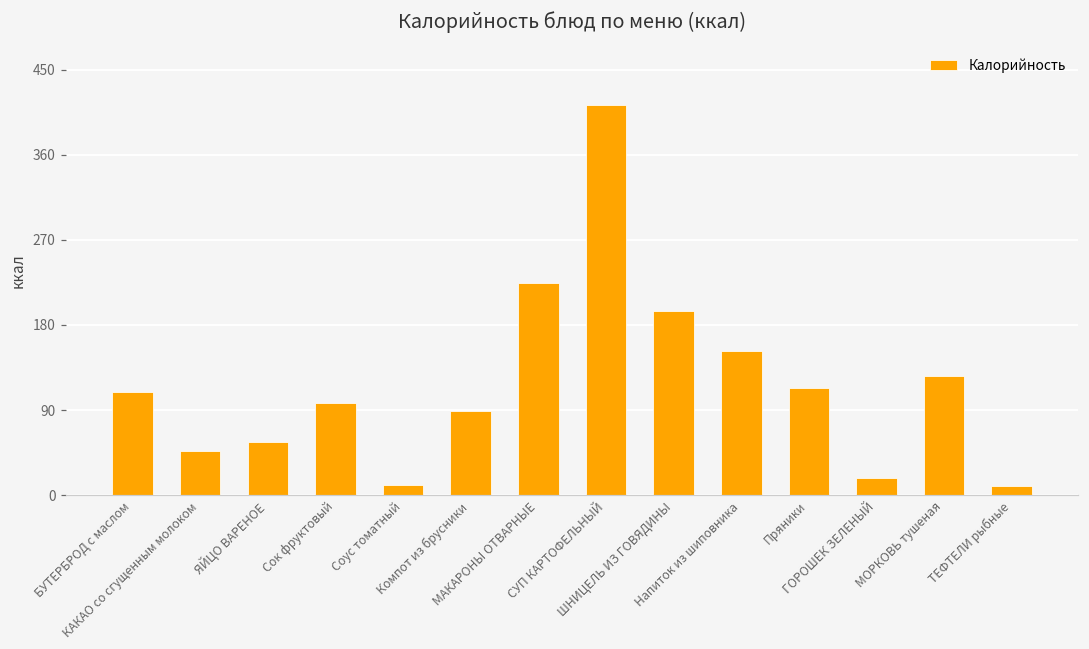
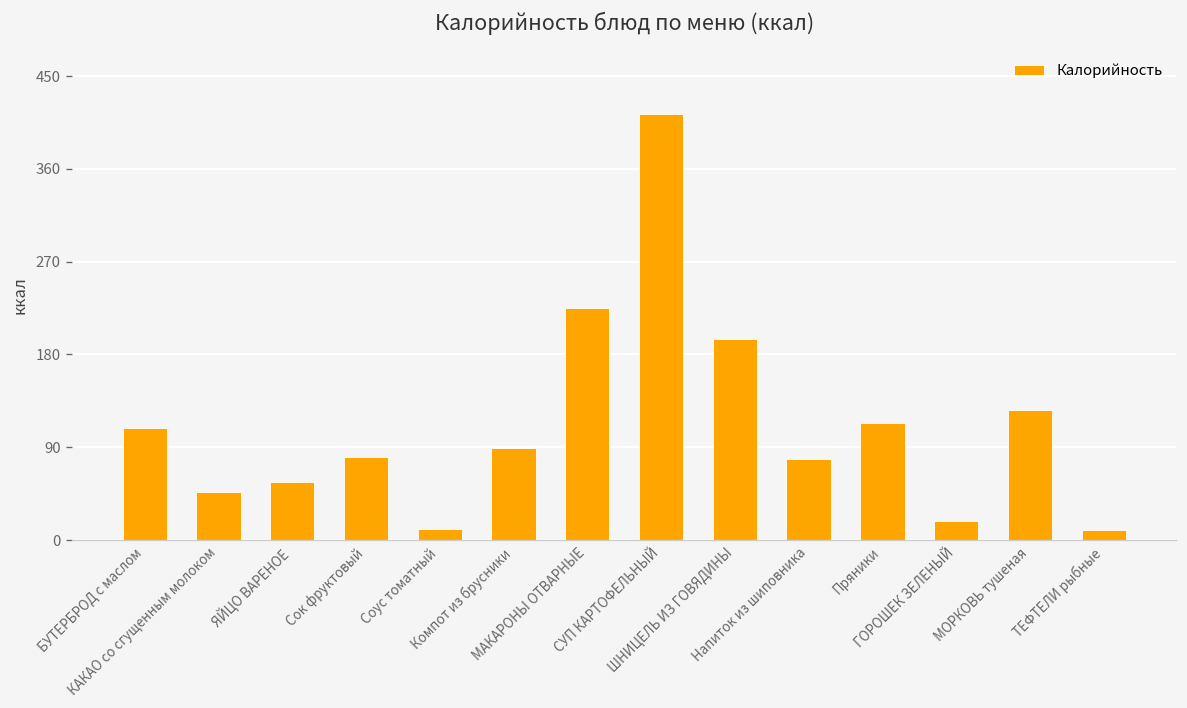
  {
    "БУТЕРБРОД с маслом": 110,
    "КАКАО со сгущенным молоком": 50,
    "ЯЙЦО ВАРЕНОЕ": 60,
-   "Сок фруктовый": 100,
+   "Сок фруктовый": 80,
    "Соус томатный": 10,
    "Компот из брусники": 90,
    "МАКАРОНЫ ОТВАРНЫЕ": 220,
    "СУП КАРТОФЕЛЬНЫЙ": 410,
    "ШНИЦЕЛЬ ИЗ ГОВЯДИНЫ": 200,
-   "Напиток из шиповника": 150,
+   "Напиток из шиповника": 80,
    "Пряники": 110,
    "ГОРОШЕК ЗЕЛЕНЫЙ": 20,
    "МОРКОВЬ тушеная": 130,
    "ТЕФТЕЛИ рыбные": 10
  }
